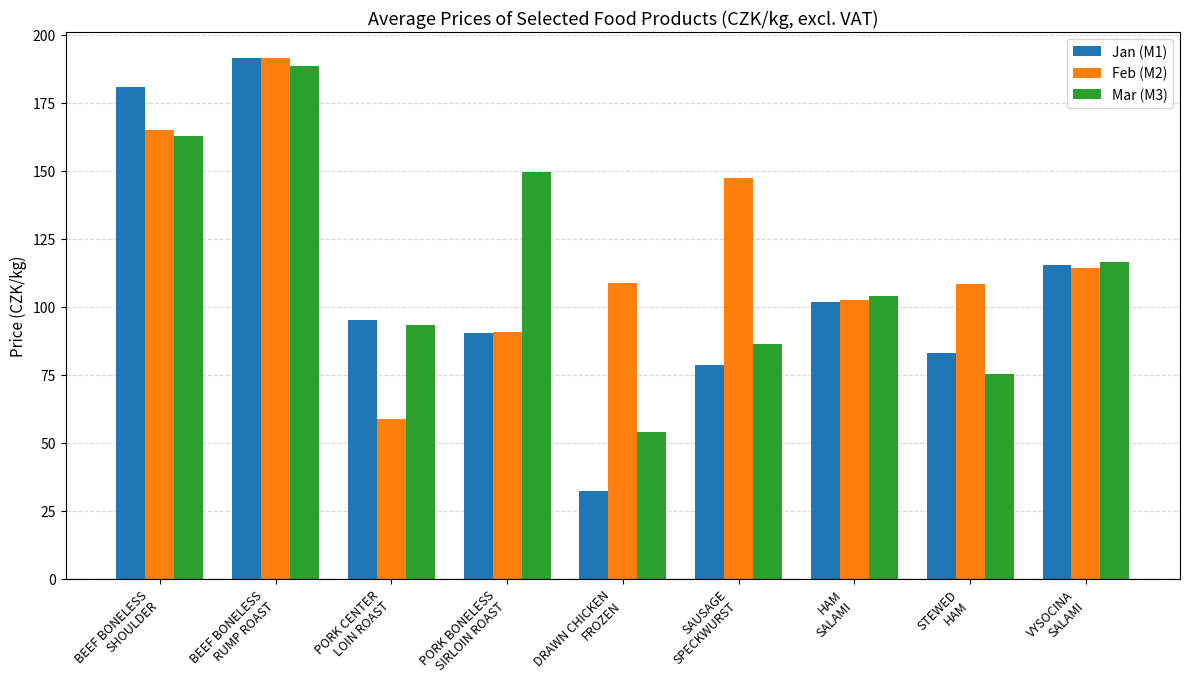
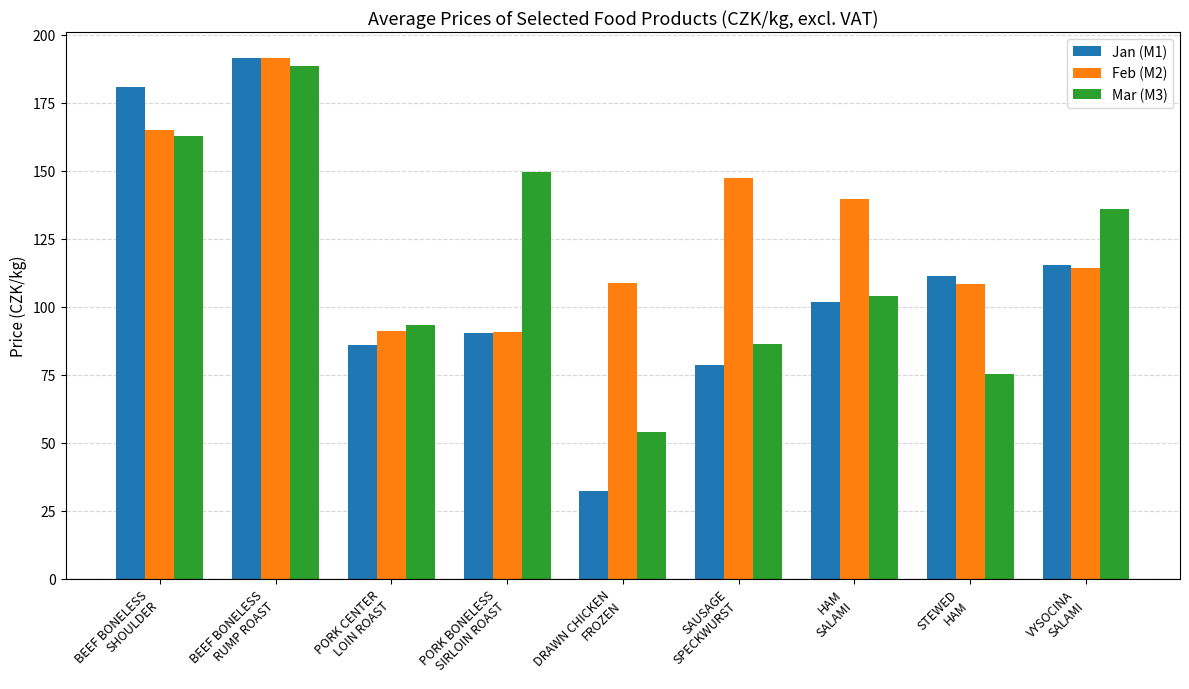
  {
    "Jan (M1)": {
      "BEEF BONELESS SHOULDER": 181,
      "BEEF BONELESS RUMP ROAST": 191,
-     "PORK CENTER LOIN ROAST": 95,
+     "PORK CENTER LOIN ROAST": 86,
      "PORK BONELESS SIRLOIN ROAST": 90,
      "DRAWN CHICKEN FROZEN": 32,
      "SAUSAGE SPECKWURST": 79,
      "HAM SALAMI": 102,
-     "STEWED HAM": 83,
+     "STEWED HAM": 111,
      "VYSOCINA SALAMI": 115
    },
    "Feb (M2)": {
      "BEEF BONELESS SHOULDER": 165,
      "BEEF BONELESS RUMP ROAST": 191,
-     "PORK CENTER LOIN ROAST": 59,
+     "PORK CENTER LOIN ROAST": 91,
      "PORK BONELESS SIRLOIN ROAST": 91,
      "DRAWN CHICKEN FROZEN": 109,
      "SAUSAGE SPECKWURST": 147,
-     "HAM SALAMI": 102,
+     "HAM SALAMI": 139,
      "STEWED HAM": 108,
      "VYSOCINA SALAMI": 114
    },
    "Mar (M3)": {
      "BEEF BONELESS SHOULDER": 163,
      "BEEF BONELESS RUMP ROAST": 189,
      "PORK CENTER LOIN ROAST": 93,
      "PORK BONELESS SIRLOIN ROAST": 149,
      "DRAWN CHICKEN FROZEN": 54,
      "SAUSAGE SPECKWURST": 86,
      "HAM SALAMI": 104,
      "STEWED HAM": 75,
-     "VYSOCINA SALAMI": 116
+     "VYSOCINA SALAMI": 136
    }
  }
